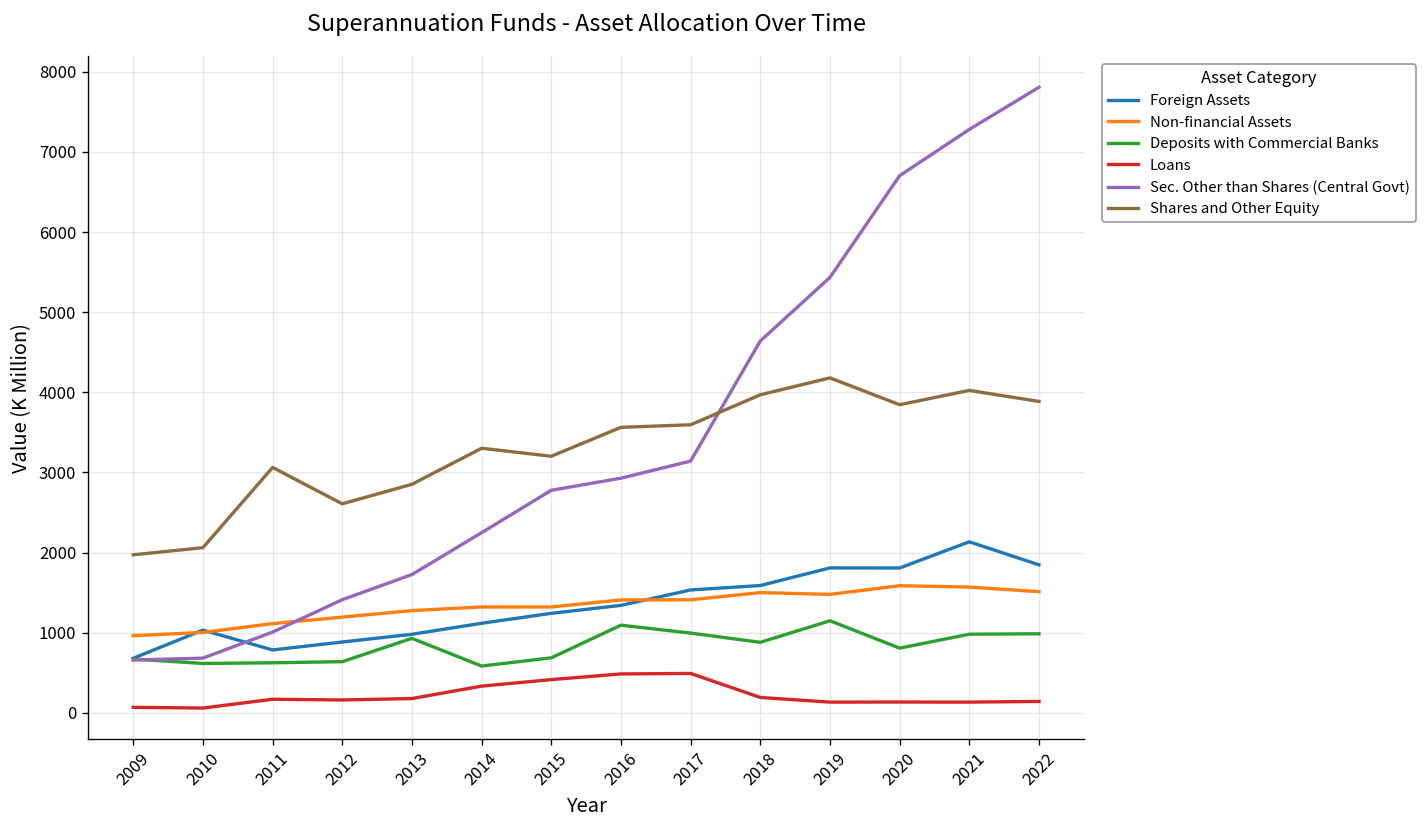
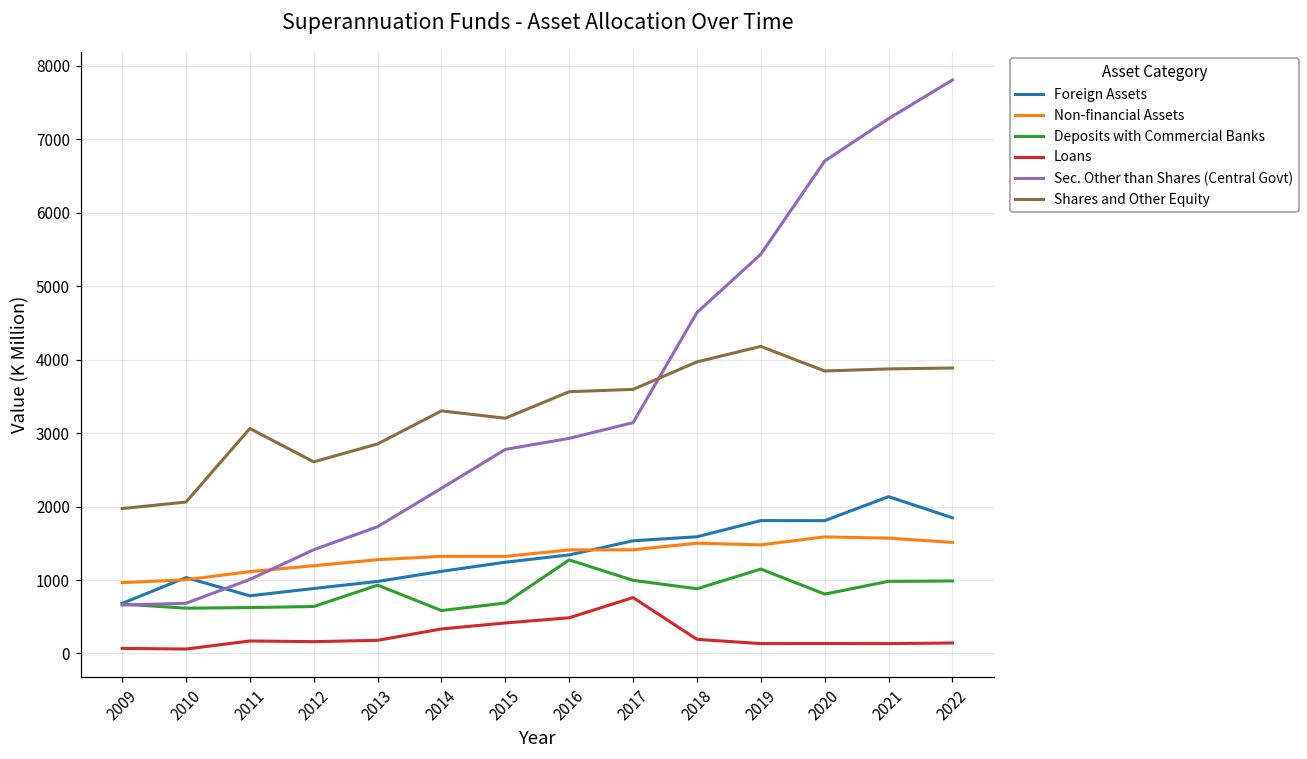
  {
    "Foreign Assets": {
      "2011": 800,
      "2012": 900,
      "2013": 1000,
      "2014": 1100,
      "2015": 1200,
      "2016": 1300,
      "2017": 1500,
      "2018": 1600,
      "2019": 1800,
      "2020": 1800,
      "2021": 2100,
      "2022": 1800
    },
    "Non-financial Assets": {
      "2009": 1000,
      "2011": 1100,
      "2012": 1200,
      "2013": 1300,
      "2014": 1300,
      "2015": 1300,
      "2016": 1400,
      "2017": 1400,
      "2018": 1500,
      "2019": 1500,
      "2020": 1600,
      "2021": 1600,
      "2022": 1500
    },
    "Deposits with Commercial Banks": {
      "2010": 600,
      "2011": 600,
      "2012": 600,
      "2013": 900,
      "2014": 600,
      "2015": 700,
-     "2016": 1100,
+     "2016": 1300,
      "2017": 1000,
      "2018": 900,
      "2019": 1100,
      "2020": 800,
      "2021": 1000,
      "2022": 1000
    },
    "Loans": {
      "2009": 100,
      "2010": 100,
      "2011": 200,
      "2012": 200,
      "2013": 200,
      "2014": 300,
      "2015": 400,
      "2016": 500,
-     "2017": 500,
+     "2017": 800,
      "2018": 200,
      "2019": 100,
      "2020": 100,
      "2021": 100,
      "2022": 100
    },
    "Sec. Other than Shares (Central Govt)": {
      "2010": 700,
      "2011": 1000,
      "2012": 1400,
      "2013": 1700,
      "2014": 2200,
      "2015": 2800,
      "2016": 2900,
      "2017": 3100,
      "2018": 4600,
      "2019": 5400,
      "2020": 6700,
      "2021": 7300,
      "2022": 7800
    },
    "Shares and Other Equity": {
      "2009": 2000,
      "2010": 2100,
      "2011": 3100,
      "2012": 2600,
      "2013": 2900,
      "2014": 3300,
      "2015": 3200,
      "2016": 3600,
      "2017": 3600,
      "2018": 4000,
      "2019": 4200,
      "2020": 3800,
-     "2021": 4000,
+     "2021": 3900,
      "2022": 3900
    }
  }
